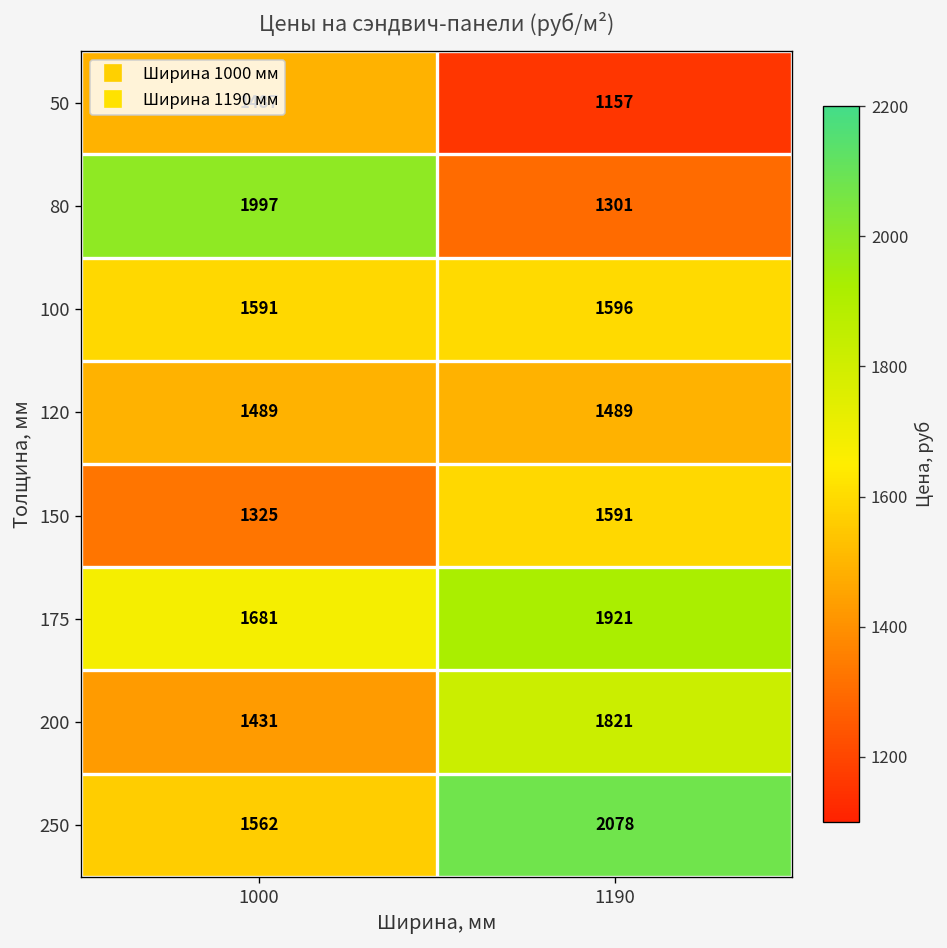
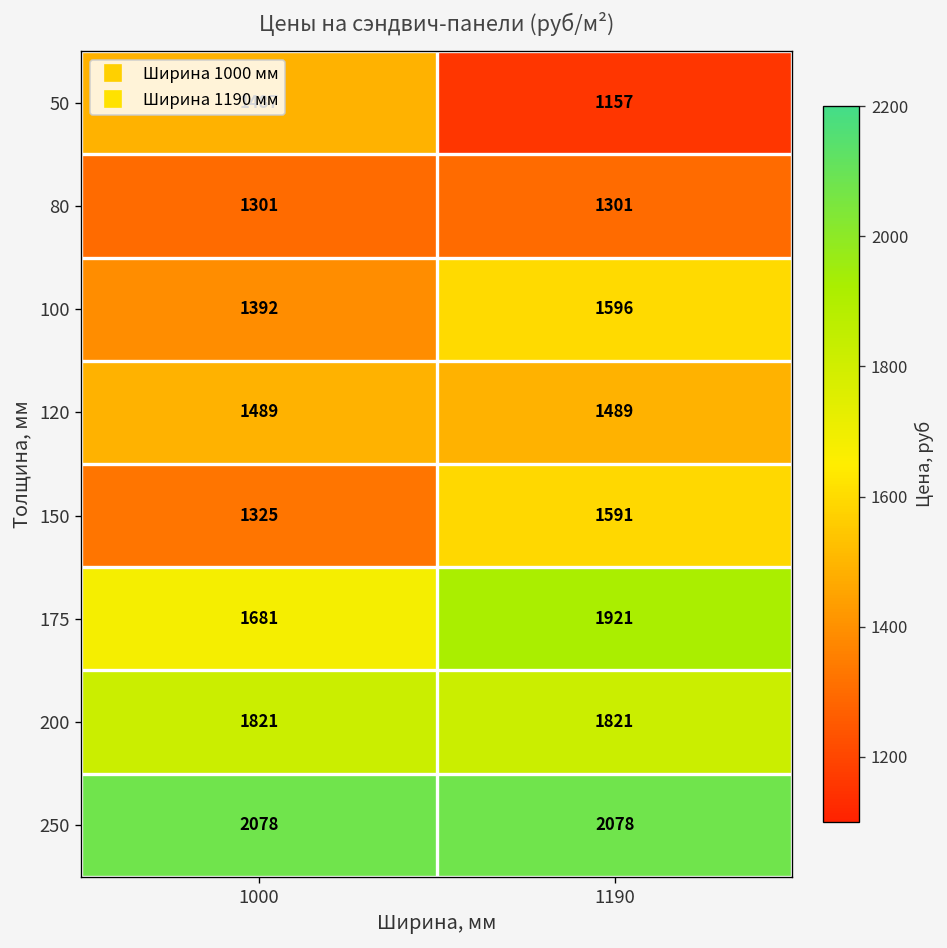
  {
    "50": {
      "1190": 1157
    },
    "80": {
-     "1000": 1997,
+     "1000": 1301,
      "1190": 1301
    },
    "100": {
-     "1000": 1591,
+     "1000": 1392,
      "1190": 1596
    },
    "120": {
      "1000": 1489,
      "1190": 1489
    },
    "150": {
      "1000": 1325,
      "1190": 1591
    },
    "175": {
      "1000": 1681,
      "1190": 1921
    },
    "200": {
-     "1000": 1431,
+     "1000": 1821,
      "1190": 1821
    },
    "250": {
-     "1000": 1562,
+     "1000": 2078,
      "1190": 2078
    }
  }
